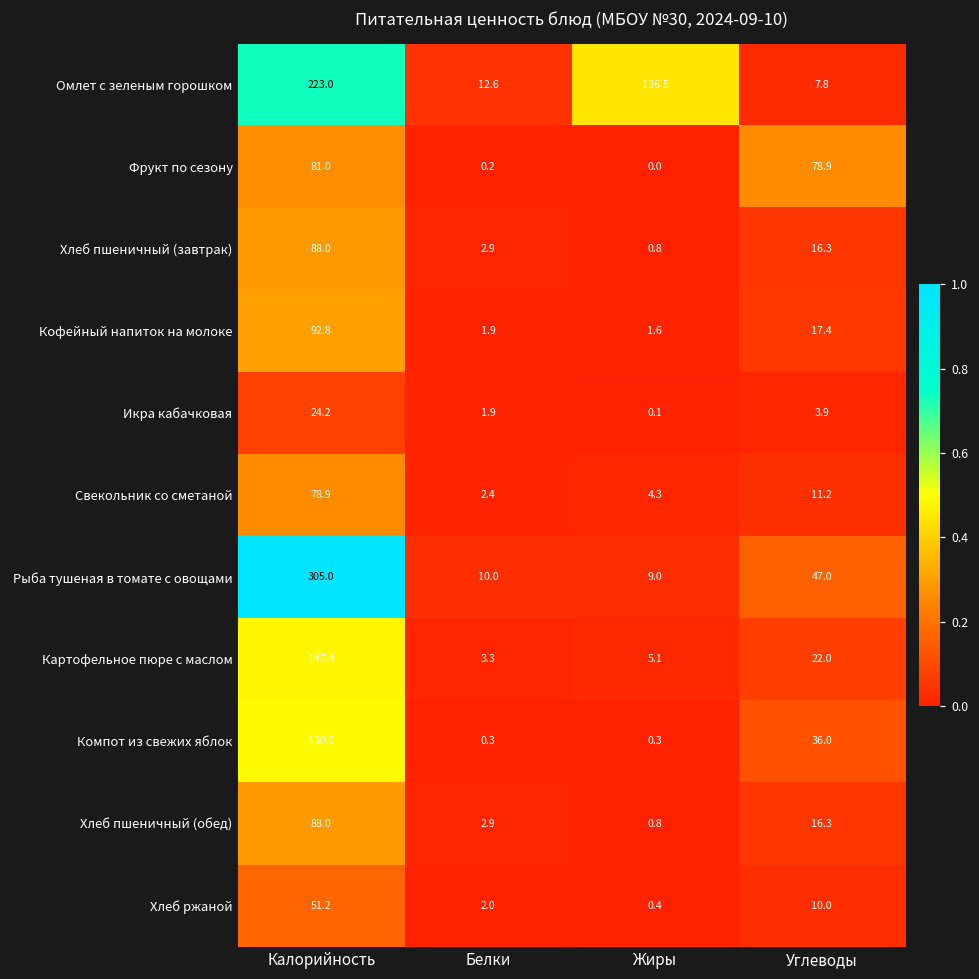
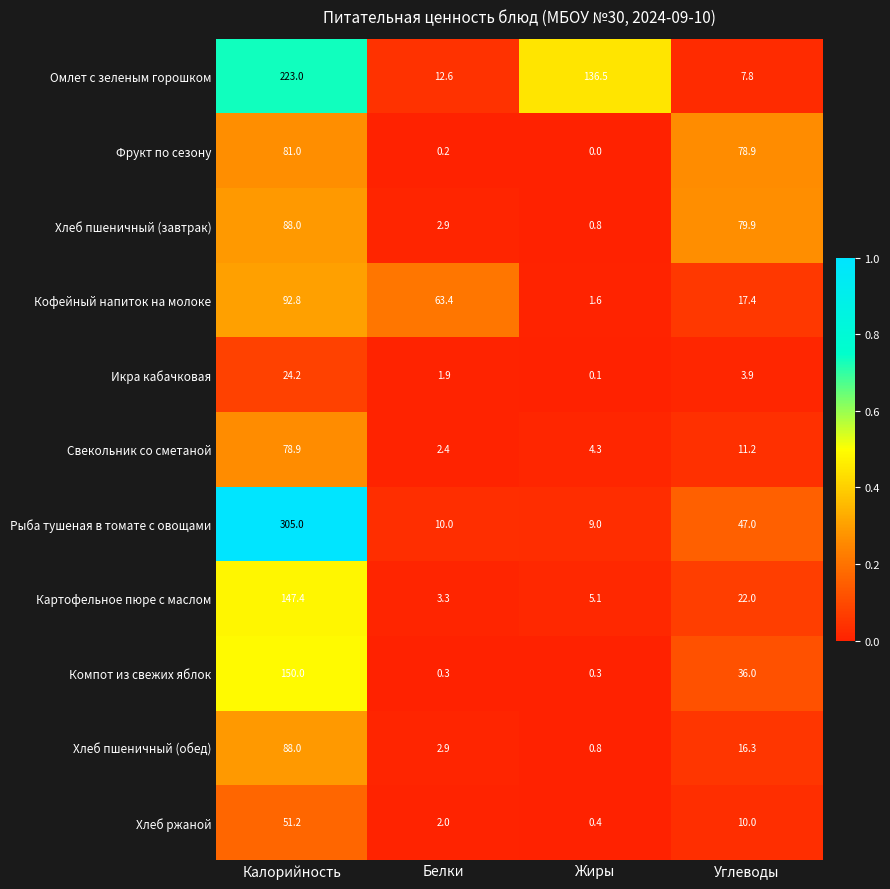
  {
    "Омлет с зеленым горошком": {
      "Калорийность": 223.0,
      "Белки": 12.6,
      "Жиры": 136.5,
      "Углеводы": 7.8
    },
    "Фрукт по сезону": {
      "Калорийность": 81.0,
      "Белки": 0.2,
      "Жиры": 0.0,
      "Углеводы": 78.9
    },
    "Хлеб пшеничный (завтрак)": {
      "Калорийность": 88.0,
      "Белки": 2.9,
      "Жиры": 0.8,
-     "Углеводы": 16.3
+     "Углеводы": 79.9
    },
    "Кофейный напиток на молоке": {
      "Калорийность": 92.8,
-     "Белки": 1.9,
+     "Белки": 63.4,
      "Жиры": 1.6,
      "Углеводы": 17.4
    },
    "Икра кабачковая": {
      "Калорийность": 24.2,
      "Белки": 1.9,
      "Жиры": 0.1,
      "Углеводы": 3.9
    },
    "Свекольник со сметаной": {
      "Калорийность": 78.9,
      "Белки": 2.4,
      "Жиры": 4.3,
      "Углеводы": 11.2
    },
    "Рыба тушеная в томате с овощами": {
      "Калорийность": 305.0,
      "Белки": 10.0,
      "Жиры": 9.0,
      "Углеводы": 47.0
    },
    "Картофельное пюре с маслом": {
      "Калорийность": 147.4,
      "Белки": 3.3,
      "Жиры": 5.1,
      "Углеводы": 22.0
    },
    "Компот из свежих яблок": {
      "Калорийность": 150.0,
      "Белки": 0.3,
      "Жиры": 0.3,
      "Углеводы": 36.0
    },
    "Хлеб пшеничный (обед)": {
      "Калорийность": 88.0,
      "Белки": 2.9,
      "Жиры": 0.8,
      "Углеводы": 16.3
    },
    "Хлеб ржаной": {
      "Калорийность": 51.2,
      "Белки": 2.0,
      "Жиры": 0.4,
      "Углеводы": 10.0
    }
  }
